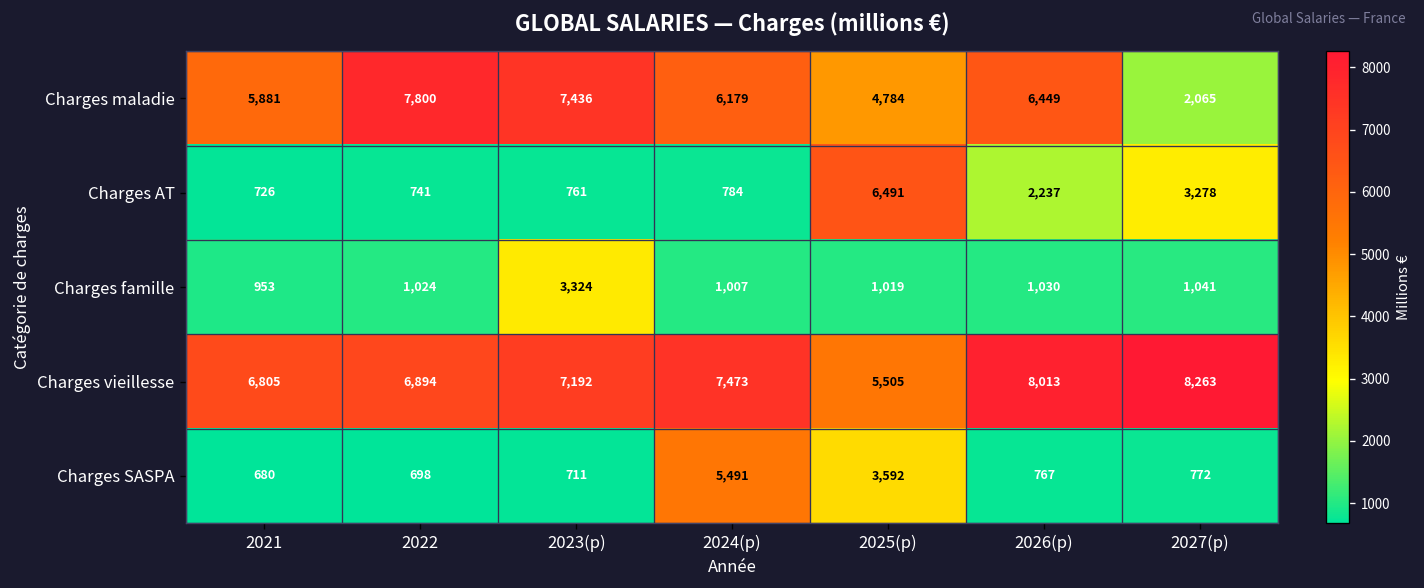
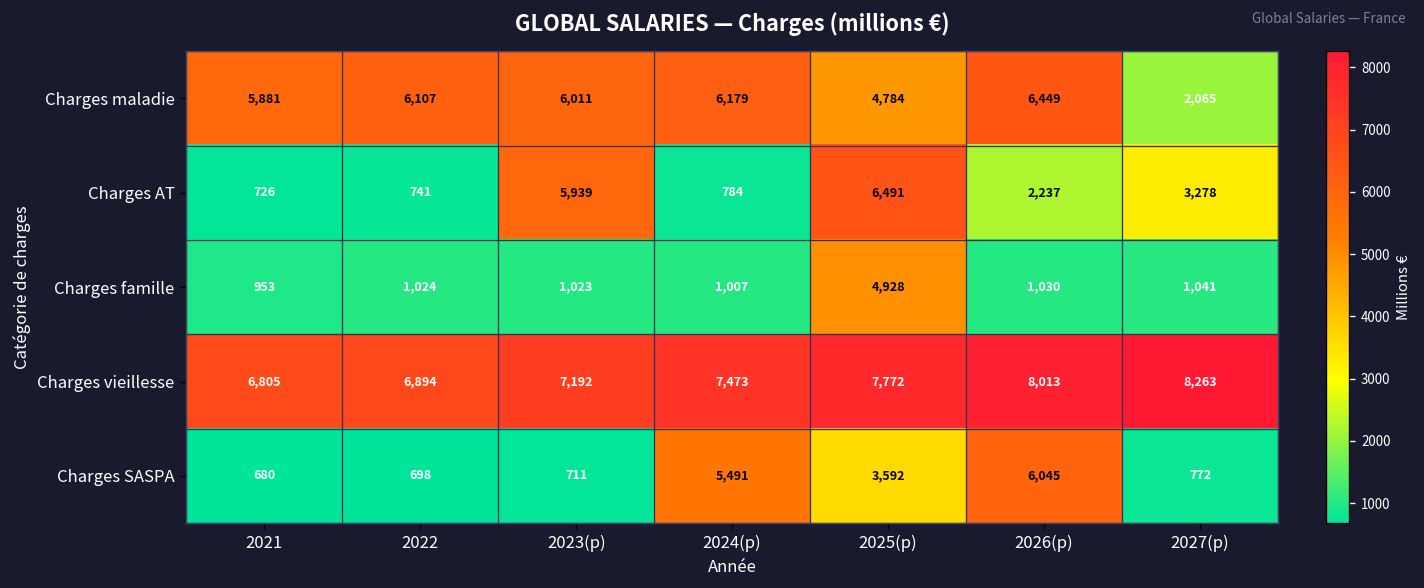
  {
    "Charges maladie": {
      "2021": "5,881",
-     "2022": "7,800",
-     "2023(p)": "7,436",
+     "2022": "6,107",
+     "2023(p)": "6,011",
      "2024(p)": "6,179",
      "2025(p)": "4,784",
      "2026(p)": "6,449",
      "2027(p)": "2,065"
    },
    "Charges AT": {
      "2021": "726",
      "2022": "741",
-     "2023(p)": "761",
+     "2023(p)": "5,939",
      "2024(p)": "784",
      "2025(p)": "6,491",
      "2026(p)": "2,237",
      "2027(p)": "3,278"
    },
    "Charges famille": {
      "2021": "953",
      "2022": "1,024",
-     "2023(p)": "3,324",
+     "2023(p)": "1,023",
      "2024(p)": "1,007",
-     "2025(p)": "1,019",
+     "2025(p)": "4,928",
      "2026(p)": "1,030",
      "2027(p)": "1,041"
    },
    "Charges vieillesse": {
      "2021": "6,805",
      "2022": "6,894",
      "2023(p)": "7,192",
      "2024(p)": "7,473",
-     "2025(p)": "5,505",
+     "2025(p)": "7,772",
      "2026(p)": "8,013",
      "2027(p)": "8,263"
    },
    "Charges SASPA": {
      "2021": "680",
      "2022": "698",
      "2023(p)": "711",
      "2024(p)": "5,491",
      "2025(p)": "3,592",
-     "2026(p)": "767",
+     "2026(p)": "6,045",
      "2027(p)": "772"
    }
  }
